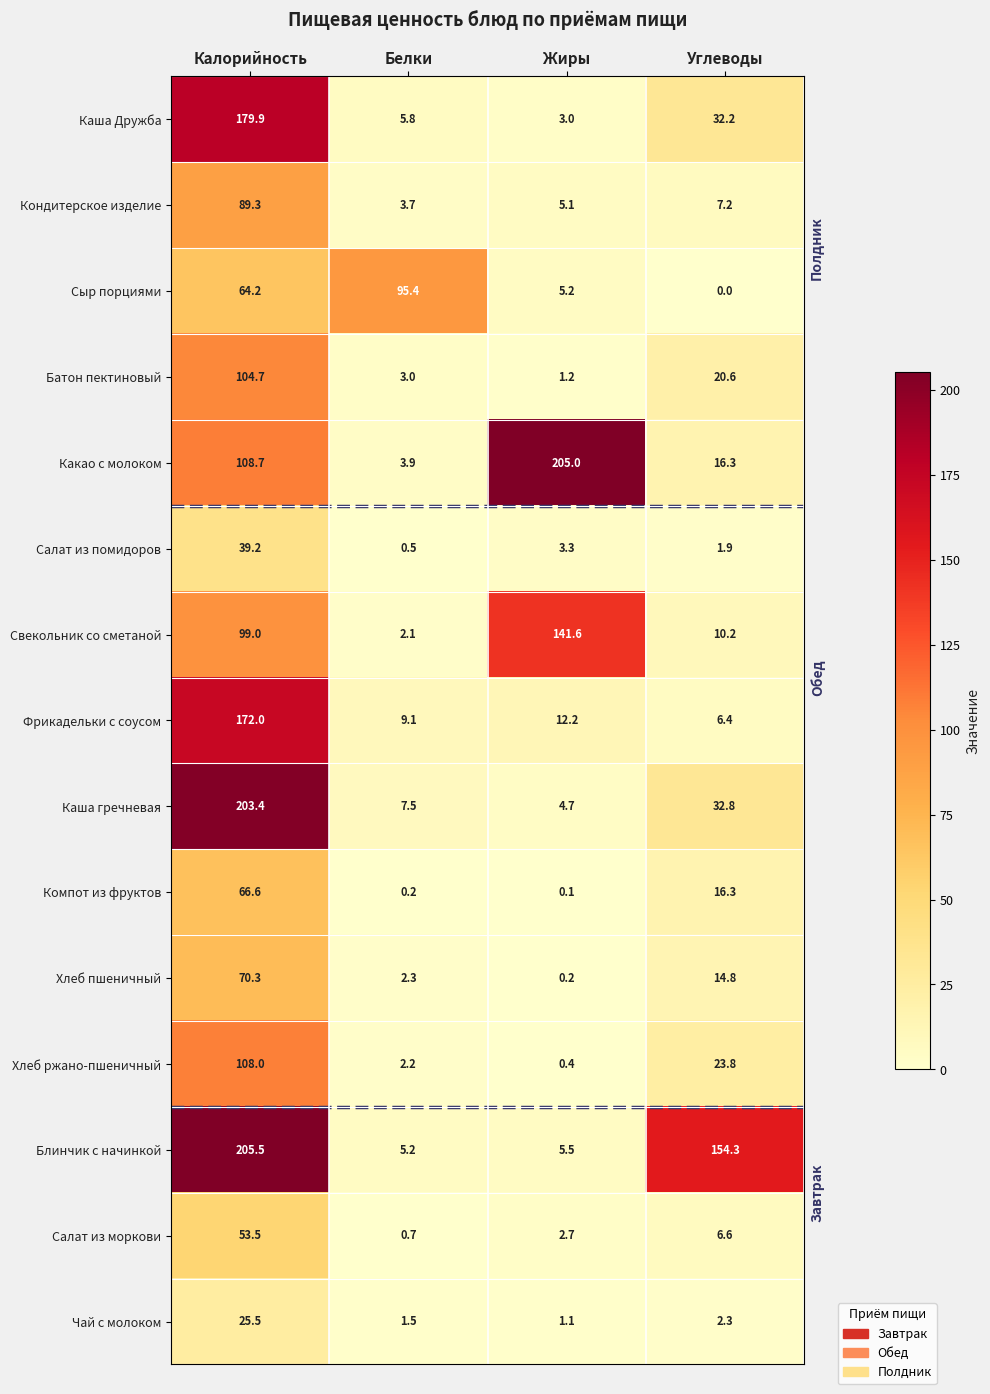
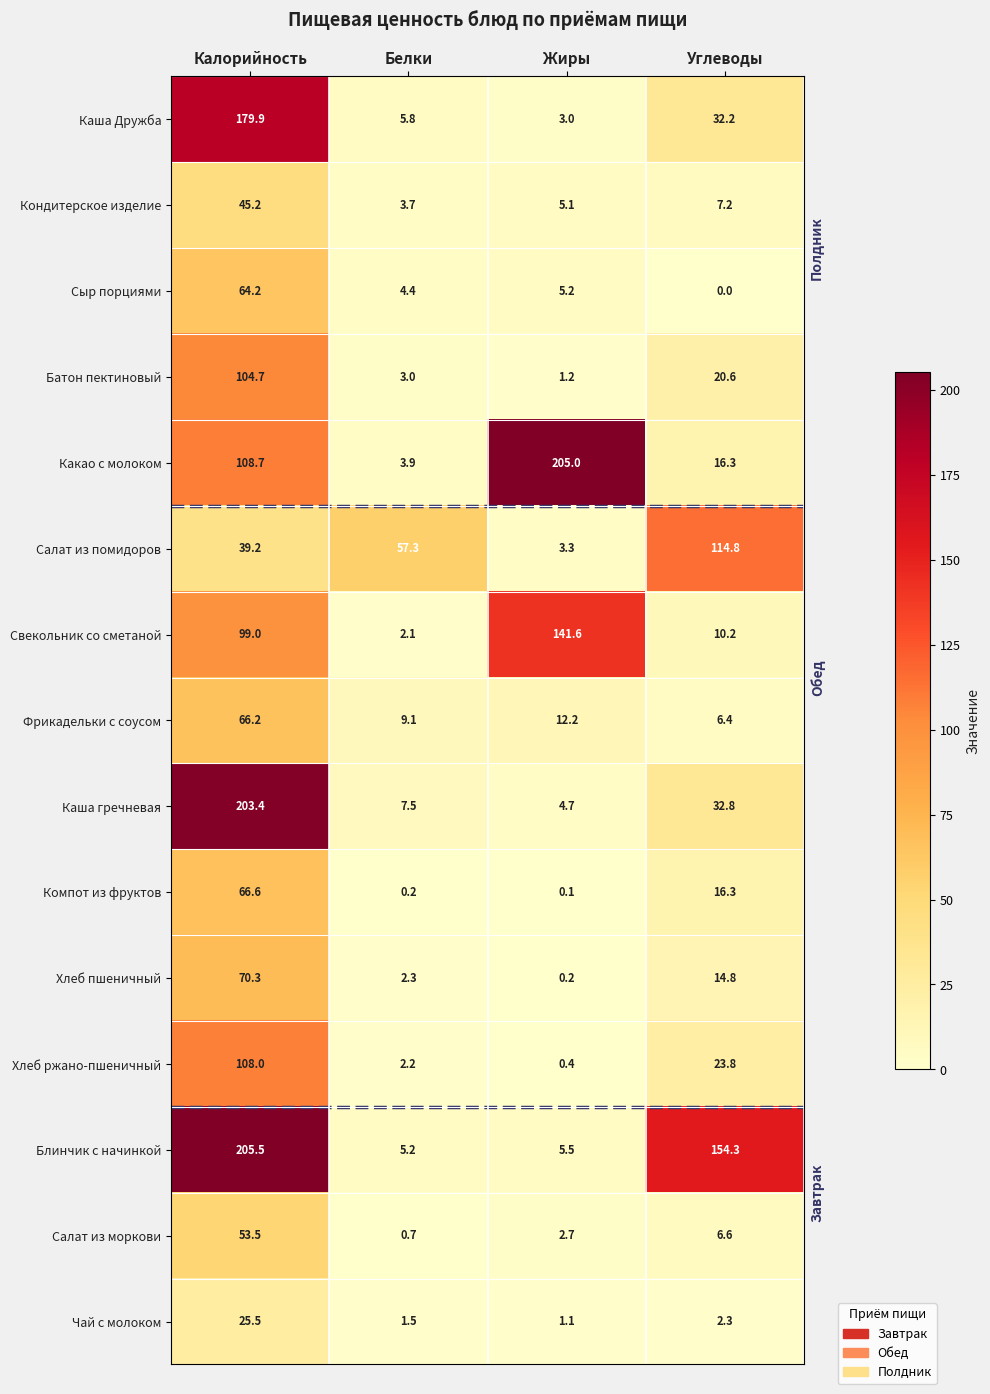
  {
    "Каша Дружба": {
      "Калорийность": 179.9,
      "Белки": 5.8,
      "Жиры": 3.0,
      "Углеводы": 32.2
    },
    "Кондитерское изделие": {
-     "Калорийность": 89.3,
+     "Калорийность": 45.2,
      "Белки": 3.7,
      "Жиры": 5.1,
      "Углеводы": 7.2
    },
    "Сыр порциями": {
      "Калорийность": 64.2,
-     "Белки": 95.4,
+     "Белки": 4.4,
      "Жиры": 5.2,
      "Углеводы": 0.0
    },
    "Батон пектиновый": {
      "Калорийность": 104.7,
      "Белки": 3.0,
      "Жиры": 1.2,
      "Углеводы": 20.6
    },
    "Какао с молоком": {
      "Калорийность": 108.7,
      "Белки": 3.9,
      "Жиры": 205.0,
      "Углеводы": 16.3
    },
    "Салат из помидоров": {
      "Калорийность": 39.2,
-     "Белки": 0.5,
+     "Белки": 57.3,
      "Жиры": 3.3,
-     "Углеводы": 1.9
+     "Углеводы": 114.8
    },
    "Свекольник со сметаной": {
      "Калорийность": 99.0,
      "Белки": 2.1,
      "Жиры": 141.6,
      "Углеводы": 10.2
    },
    "Фрикадельки с соусом": {
-     "Калорийность": 172.0,
+     "Калорийность": 66.2,
      "Белки": 9.1,
      "Жиры": 12.2,
      "Углеводы": 6.4
    },
    "Каша гречневая": {
      "Калорийность": 203.4,
      "Белки": 7.5,
      "Жиры": 4.7,
      "Углеводы": 32.8
    },
    "Компот из фруктов": {
      "Калорийность": 66.6,
      "Белки": 0.2,
      "Жиры": 0.1,
      "Углеводы": 16.3
    },
    "Хлеб пшеничный": {
      "Калорийность": 70.3,
      "Белки": 2.3,
      "Жиры": 0.2,
      "Углеводы": 14.8
    },
    "Хлеб ржано-пшеничный": {
      "Калорийность": 108.0,
      "Белки": 2.2,
      "Жиры": 0.4,
      "Углеводы": 23.8
    },
    "Блинчик с начинкой": {
      "Калорийность": 205.5,
      "Белки": 5.2,
      "Жиры": 5.5,
      "Углеводы": 154.3
    },
    "Салат из моркови": {
      "Калорийность": 53.5,
      "Белки": 0.7,
      "Жиры": 2.7,
      "Углеводы": 6.6
    },
    "Чай с молоком": {
      "Калорийность": 25.5,
      "Белки": 1.5,
      "Жиры": 1.1,
      "Углеводы": 2.3
    }
  }
